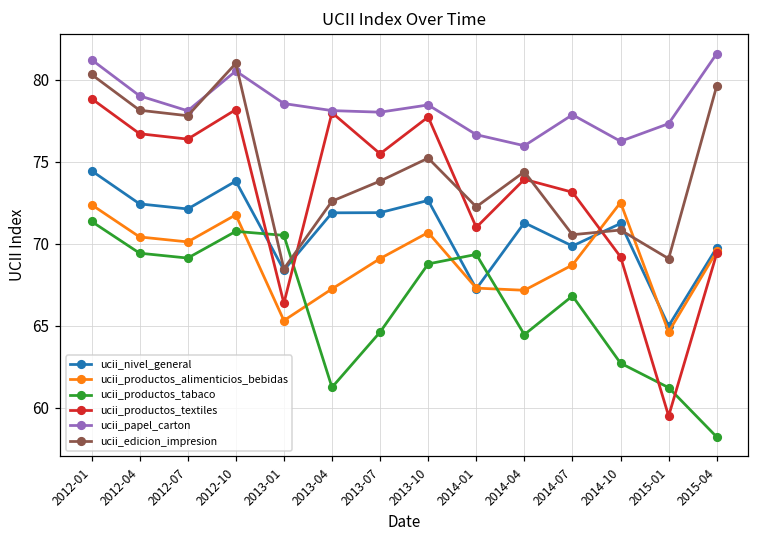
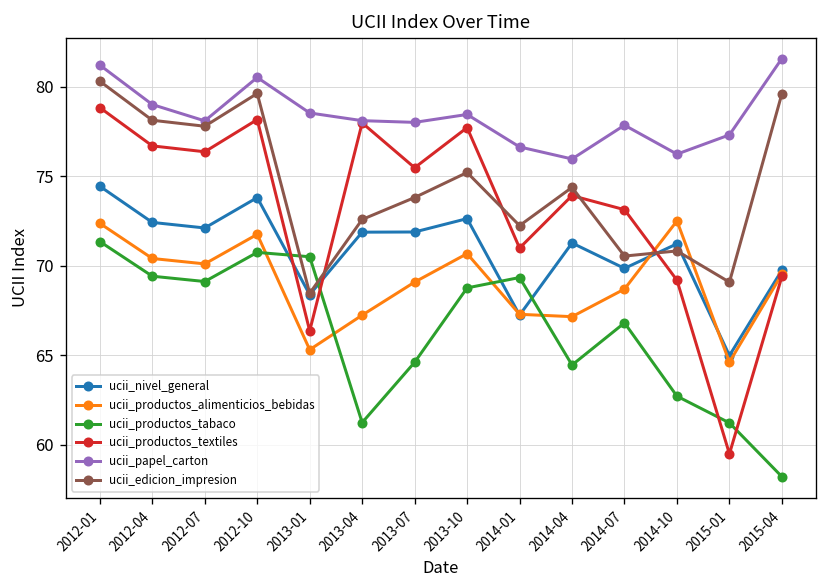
  {
    "ucii_nivel_general": {
      "2012-01": 74.4,
      "2012-04": 72.4,
      "2012-07": 72.1,
      "2012-10": 73.8,
      "2013-04": 71.9,
      "2013-07": 71.9,
      "2013-10": 72.6,
      "2014-04": 71.3,
      "2014-07": 69.9,
      "2014-10": 71.2,
      "2015-01": 65.0,
      "2015-04": 69.8
    },
    "ucii_productos_alimenticios_bebidas": {
      "2012-01": 72.4,
      "2012-04": 70.4,
      "2012-07": 70.1,
      "2012-10": 71.8,
      "2013-01": 65.3,
      "2013-04": 67.2,
      "2013-07": 69.1,
      "2013-10": 70.7,
      "2014-04": 67.2,
      "2014-07": 68.7,
      "2014-10": 72.5,
      "2015-01": 64.6
    },
    "ucii_productos_tabaco": {
      "2012-01": 71.4,
      "2012-04": 69.4,
      "2012-07": 69.1,
      "2012-10": 70.7,
      "2013-01": 70.5,
      "2013-04": 61.2,
      "2013-07": 64.6,
      "2013-10": 68.8,
      "2014-01": 69.3,
      "2014-04": 64.5,
      "2014-07": 66.8,
      "2014-10": 62.7,
      "2015-01": 61.2,
      "2015-04": 58.2
    },
    "ucii_productos_textiles": {
      "2012-01": 78.8,
      "2012-04": 76.7,
      "2012-07": 76.4,
      "2012-10": 78.2,
      "2013-01": 66.4,
      "2013-07": 75.5,
      "2013-10": 77.7,
      "2014-01": 71.0,
      "2014-04": 73.9,
      "2014-07": 73.1,
      "2014-10": 69.2,
      "2015-01": 59.5
    },
    "ucii_papel_carton": {
      "2012-01": 81.2,
      "2012-04": 79.0,
      "2012-07": 78.1,
      "2012-10": 80.5,
      "2013-01": 78.5,
      "2013-07": 78.0,
      "2013-10": 78.5,
      "2014-01": 76.6,
      "2014-04": 76.0,
      "2014-07": 77.9,
      "2014-10": 76.2,
      "2015-01": 77.3,
      "2015-04": 81.6
    },
    "ucii_edicion_impresion": {
      "2012-01": 80.3,
      "2012-04": 78.1,
      "2012-07": 77.8,
-     "2012-10": 81.0,
+     "2012-10": 79.6,
      "2013-04": 72.6,
      "2013-07": 73.8,
      "2013-10": 75.2,
      "2014-01": 72.2,
      "2014-04": 74.4,
      "2014-07": 70.5,
      "2014-10": 70.8,
      "2015-01": 69.1,
      "2015-04": 79.6
    }
  }
